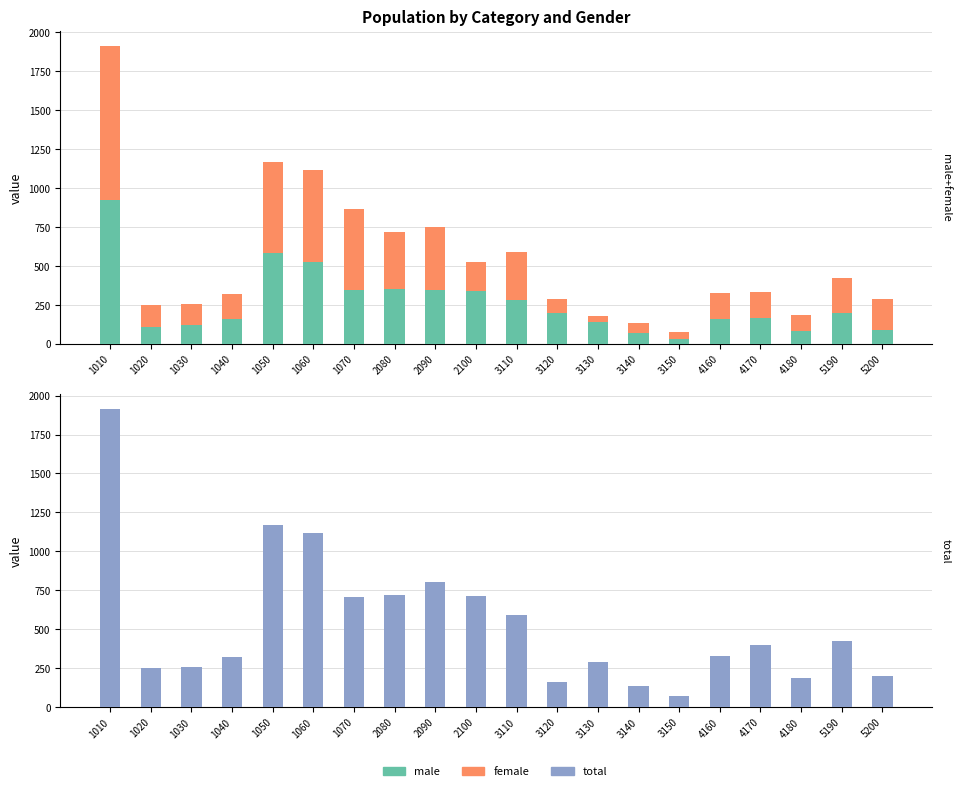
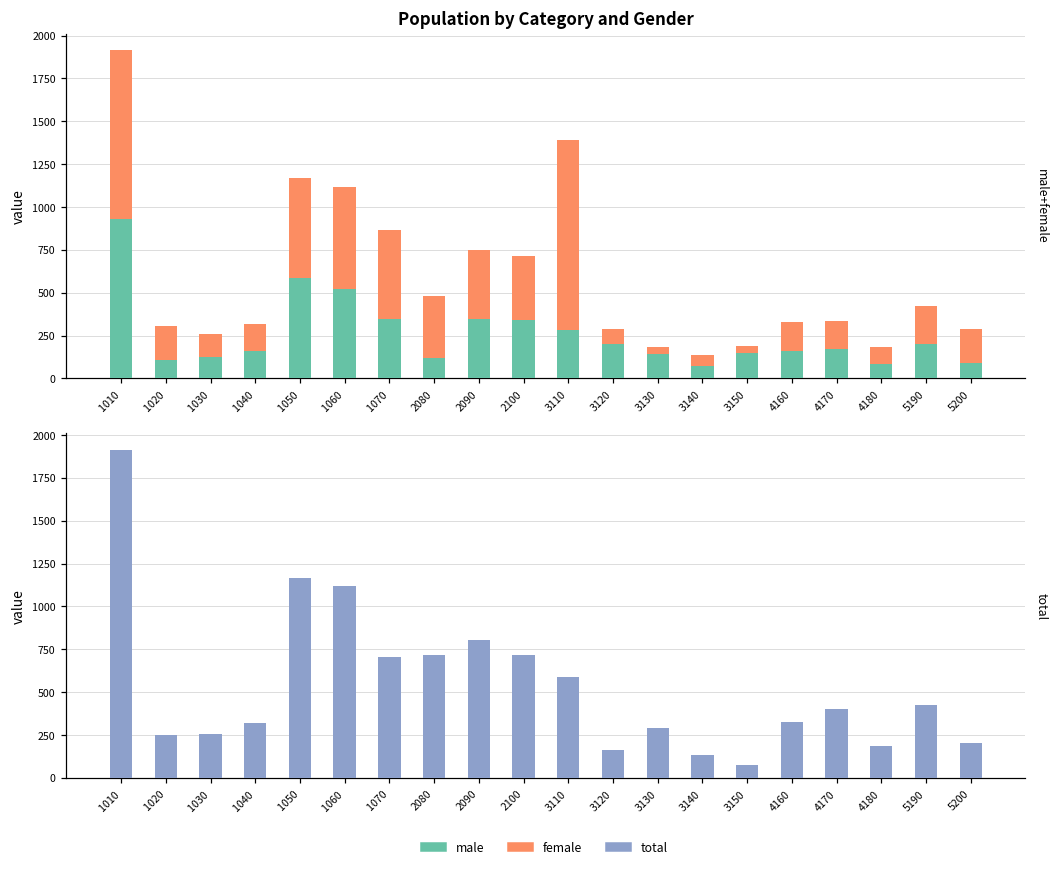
  {
    "Population by Category and Gender": {
      "male": {
        "1010": 930,
        "1020": 110,
        "1030": 120,
        "1040": 160,
        "1050": 590,
        "1060": 520,
        "1070": 350,
-       "2080": 360,
+       "2080": 120,
        "2090": 350,
        "2100": 340,
        "3110": 280,
        "3120": 200,
        "3130": 140,
        "3140": 70,
-       "3150": 40,
+       "3150": 150,
        "4160": 160,
        "4170": 170,
        "4180": 80,
        "5190": 200,
        "5200": 90
      },
      "female": {
        "1010": 990,
-       "1020": 140,
+       "1020": 200,
        "1030": 130,
        "1040": 160,
        "1050": 580,
        "1060": 590,
        "1070": 520,
        "2080": 360,
        "2090": 410,
-       "2100": 190,
-       "3110": 310,
+       "2100": 380,
+       "3110": 1110,
        "3120": 90,
        "3130": 40,
        "3140": 60,
        "3150": 40,
        "4160": 170,
        "4170": 160,
        "4180": 100,
        "5190": 220,
        "5200": 200
      }
    }
  }
